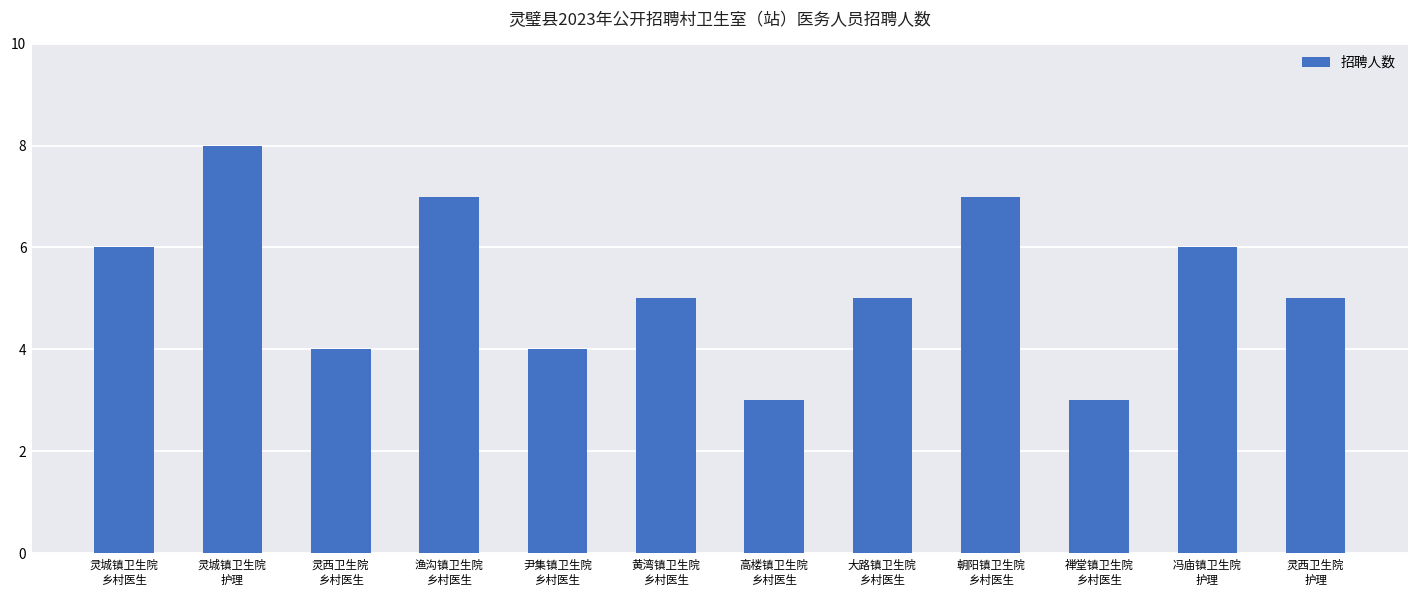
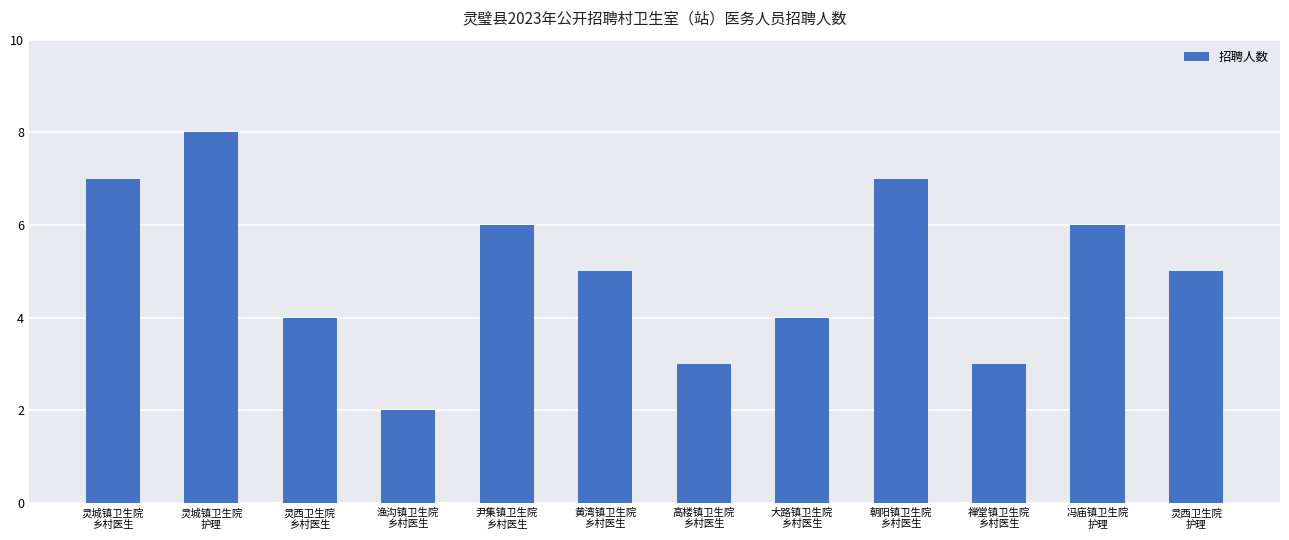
  {
-   "灵城镇卫生院 乡村医生": 6,
+   "灵城镇卫生院 乡村医生": 7,
    "灵城镇卫生院 护理": 8,
    "灵西卫生院 乡村医生": 4,
-   "渔沟镇卫生院 乡村医生": 7,
-   "尹集镇卫生院 乡村医生": 4,
+   "渔沟镇卫生院 乡村医生": 2,
+   "尹集镇卫生院 乡村医生": 6,
    "黄湾镇卫生院 乡村医生": 5,
    "高楼镇卫生院 乡村医生": 3,
-   "大路镇卫生院 乡村医生": 5,
+   "大路镇卫生院 乡村医生": 4,
    "朝阳镇卫生院 乡村医生": 7,
    "禅堂镇卫生院 乡村医生": 3,
    "冯庙镇卫生院 护理": 6,
    "灵西卫生院 护理": 5
  }
